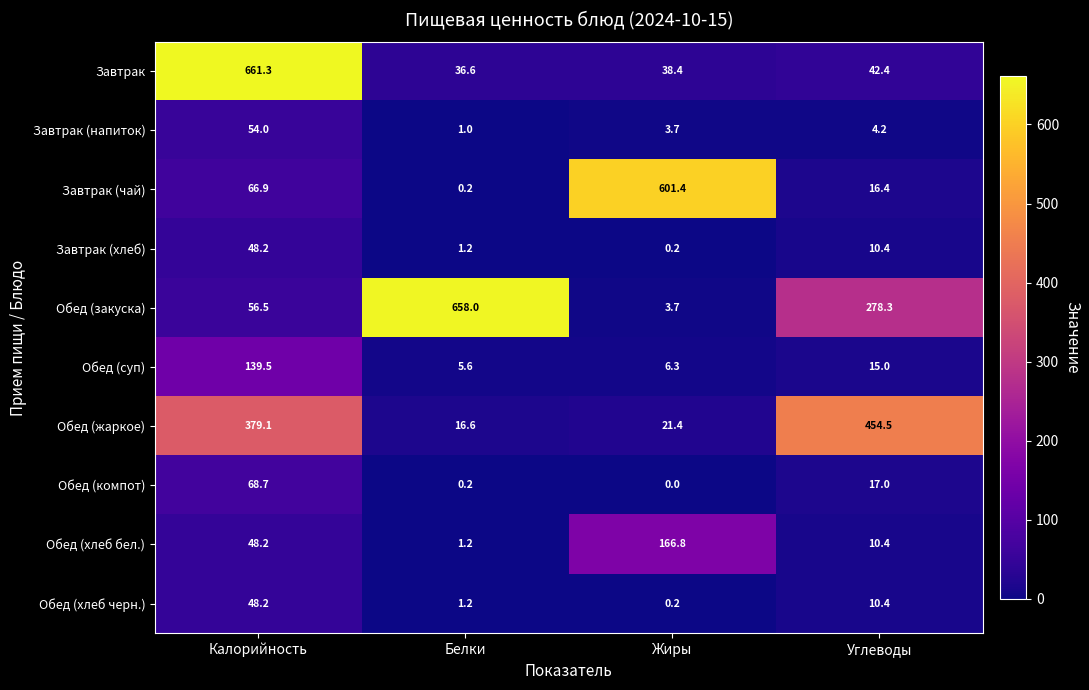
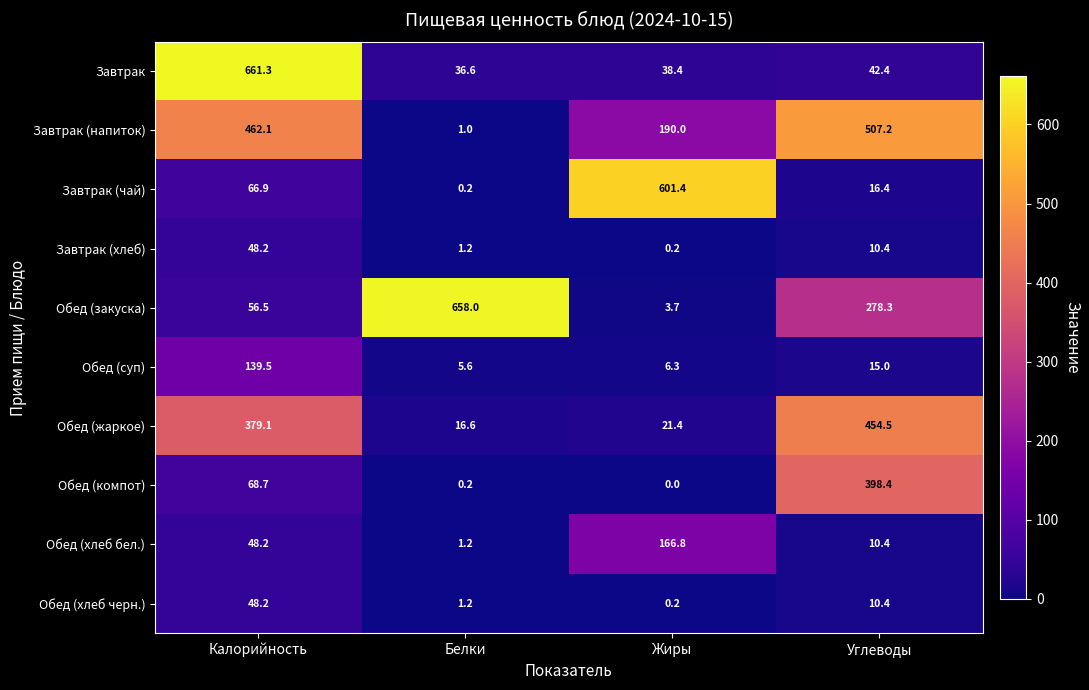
  {
    "Завтрак": {
      "Калорийность": 661.3,
      "Белки": 36.6,
      "Жиры": 38.4,
      "Углеводы": 42.4
    },
    "Завтрак (напиток)": {
-     "Калорийность": 54.0,
+     "Калорийность": 462.1,
      "Белки": 1.0,
-     "Жиры": 3.7,
-     "Углеводы": 4.2
+     "Жиры": 190.0,
+     "Углеводы": 507.2
    },
    "Завтрак (чай)": {
      "Калорийность": 66.9,
      "Белки": 0.2,
      "Жиры": 601.4,
      "Углеводы": 16.4
    },
    "Завтрак (хлеб)": {
      "Калорийность": 48.2,
      "Белки": 1.2,
      "Жиры": 0.2,
      "Углеводы": 10.4
    },
    "Обед (закуска)": {
      "Калорийность": 56.5,
      "Белки": 658.0,
      "Жиры": 3.7,
      "Углеводы": 278.3
    },
    "Обед (суп)": {
      "Калорийность": 139.5,
      "Белки": 5.6,
      "Жиры": 6.3,
      "Углеводы": 15.0
    },
    "Обед (жаркое)": {
      "Калорийность": 379.1,
      "Белки": 16.6,
      "Жиры": 21.4,
      "Углеводы": 454.5
    },
    "Обед (компот)": {
      "Калорийность": 68.7,
      "Белки": 0.2,
      "Жиры": 0.0,
-     "Углеводы": 17.0
+     "Углеводы": 398.4
    },
    "Обед (хлеб бел.)": {
      "Калорийность": 48.2,
      "Белки": 1.2,
      "Жиры": 166.8,
      "Углеводы": 10.4
    },
    "Обед (хлеб черн.)": {
      "Калорийность": 48.2,
      "Белки": 1.2,
      "Жиры": 0.2,
      "Углеводы": 10.4
    }
  }
